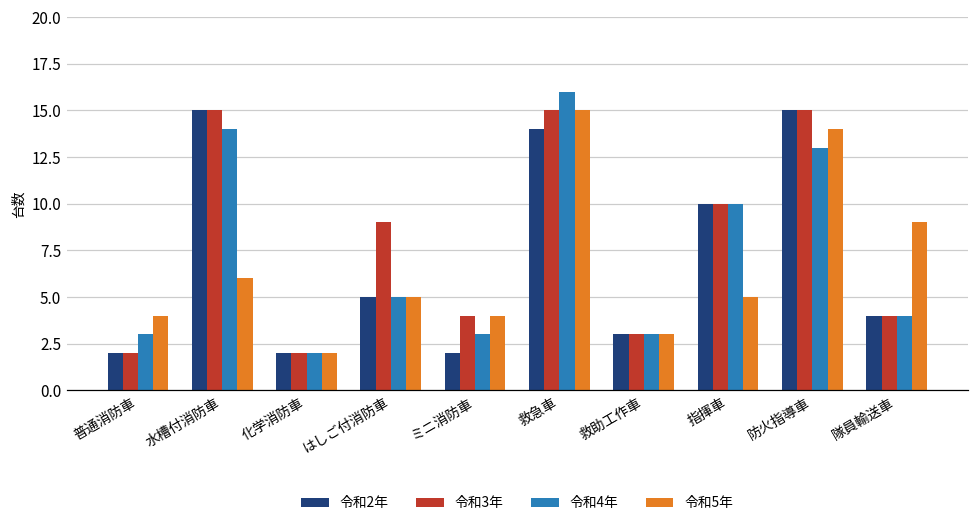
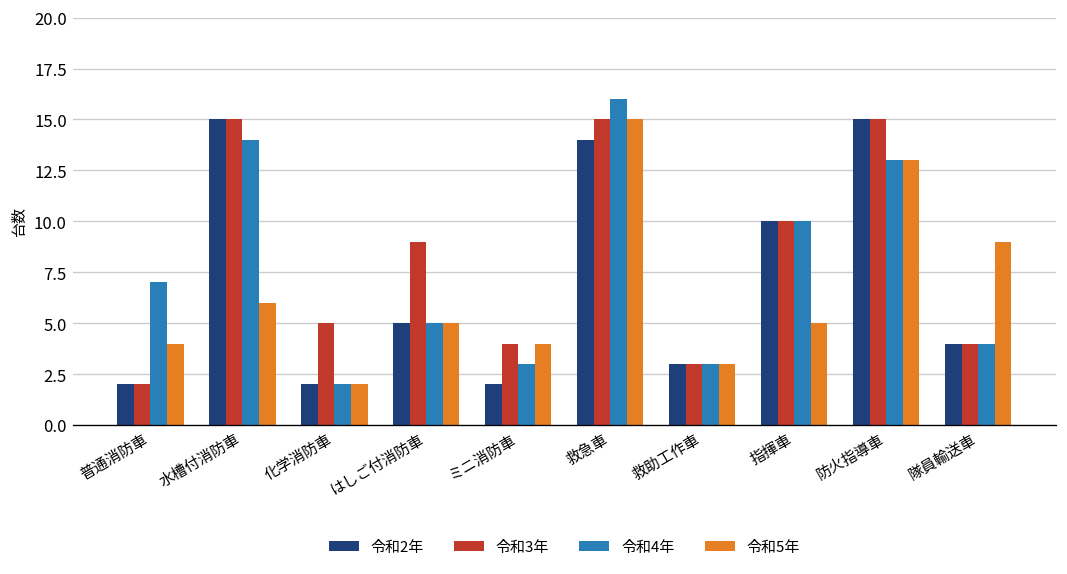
  {
    "令和2年": {
      "普通消防車": 2,
      "水槽付消防車": 15,
      "化学消防車": 2,
      "はしご付消防車": 5,
      "ミニ消防車": 2,
      "救急車": 14,
      "救助工作車": 3,
      "指揮車": 10,
      "防火指導車": 15,
      "隊員輸送車": 4
    },
    "令和3年": {
      "普通消防車": 2,
      "水槽付消防車": 15,
-     "化学消防車": 2,
+     "化学消防車": 5,
      "はしご付消防車": 9,
      "ミニ消防車": 4,
      "救急車": 15,
      "救助工作車": 3,
      "指揮車": 10,
      "防火指導車": 15,
      "隊員輸送車": 4
    },
    "令和4年": {
-     "普通消防車": 3,
+     "普通消防車": 7,
      "水槽付消防車": 14,
      "化学消防車": 2,
      "はしご付消防車": 5,
      "ミニ消防車": 3,
      "救急車": 16,
      "救助工作車": 3,
      "指揮車": 10,
      "防火指導車": 13,
      "隊員輸送車": 4
    },
    "令和5年": {
      "普通消防車": 4,
      "水槽付消防車": 6,
      "化学消防車": 2,
      "はしご付消防車": 5,
      "ミニ消防車": 4,
      "救急車": 15,
      "救助工作車": 3,
      "指揮車": 5,
-     "防火指導車": 14,
+     "防火指導車": 13,
      "隊員輸送車": 9
    }
  }
